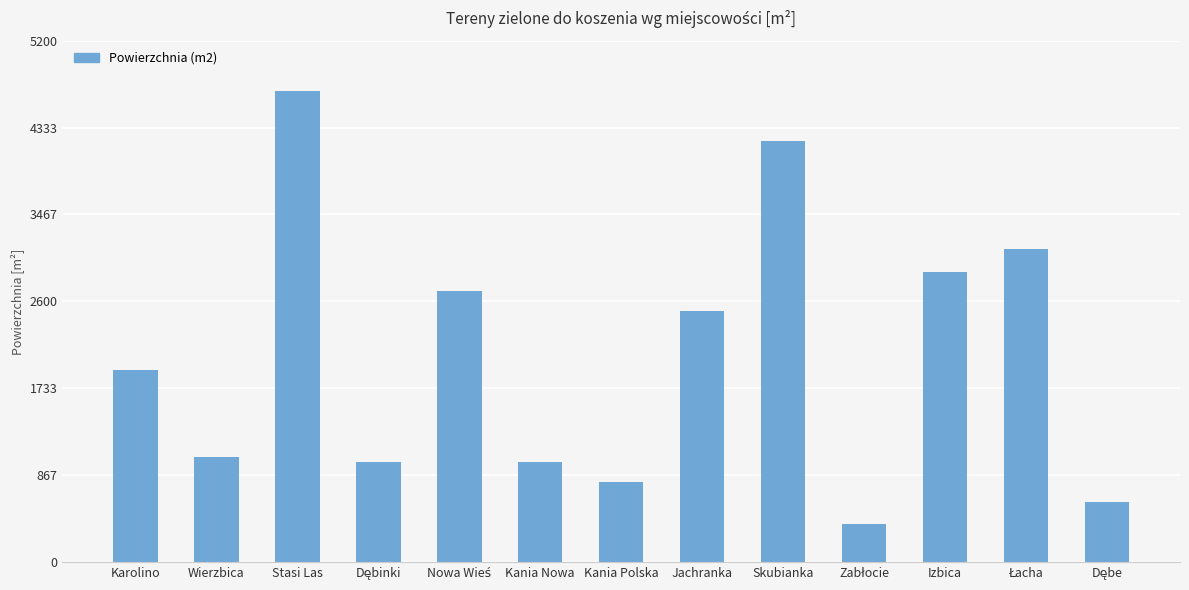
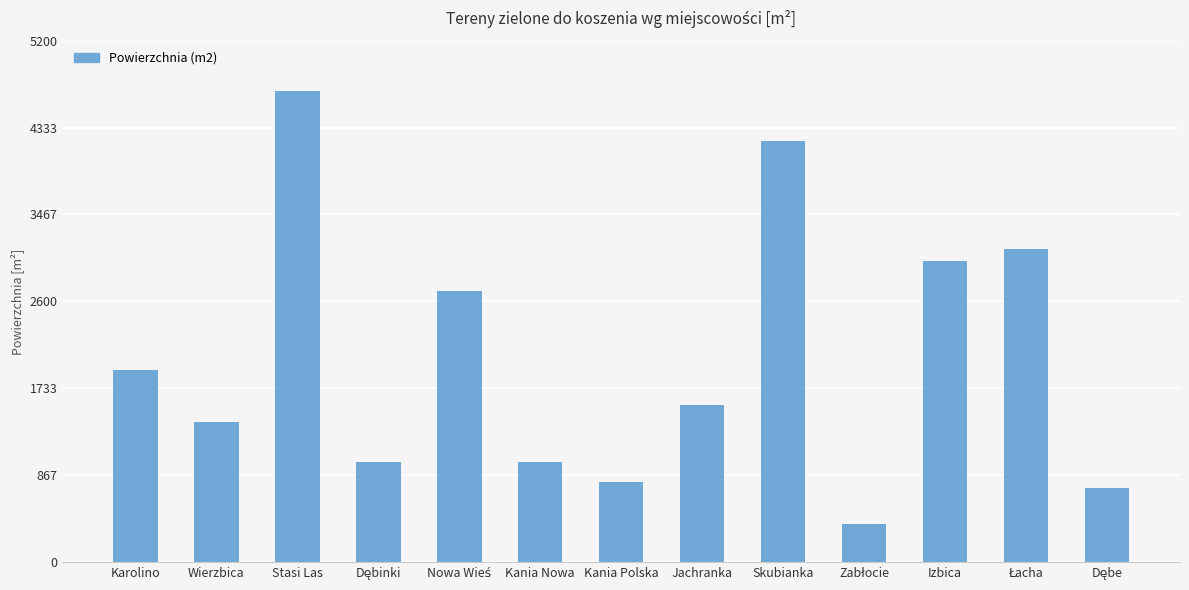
  {
    "Karolino": 1910,
-   "Wierzbica": 1050,
+   "Wierzbica": 1400,
    "Stasi Las": 4700,
    "Dębinki": 1000,
    "Nowa Wieś": 2700,
    "Kania Nowa": 1000,
    "Kania Polska": 800,
-   "Jachranka": 2500,
+   "Jachranka": 1560,
    "Skubianka": 4200,
    "Zabłocie": 380,
-   "Izbica": 2900,
+   "Izbica": 3000,
    "Łacha": 3120,
-   "Dębe": 600
+   "Dębe": 740
  }
